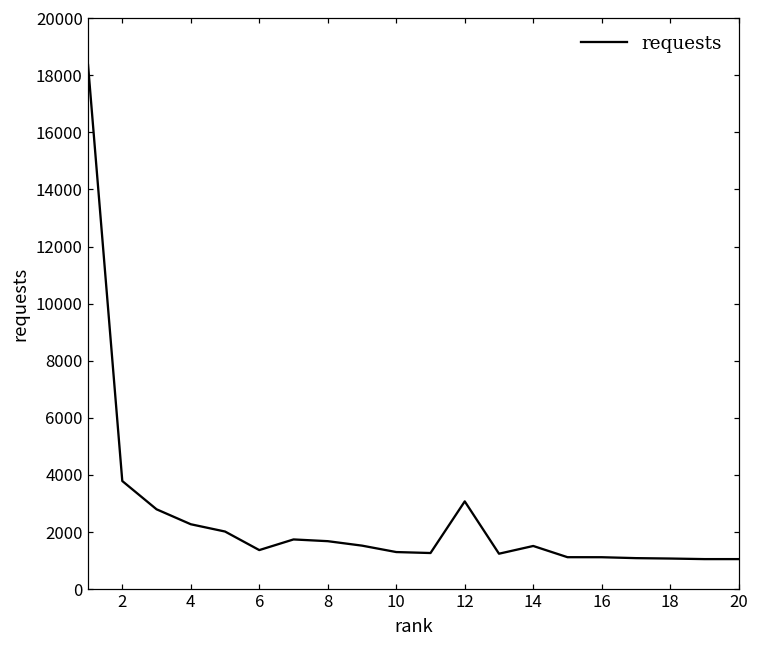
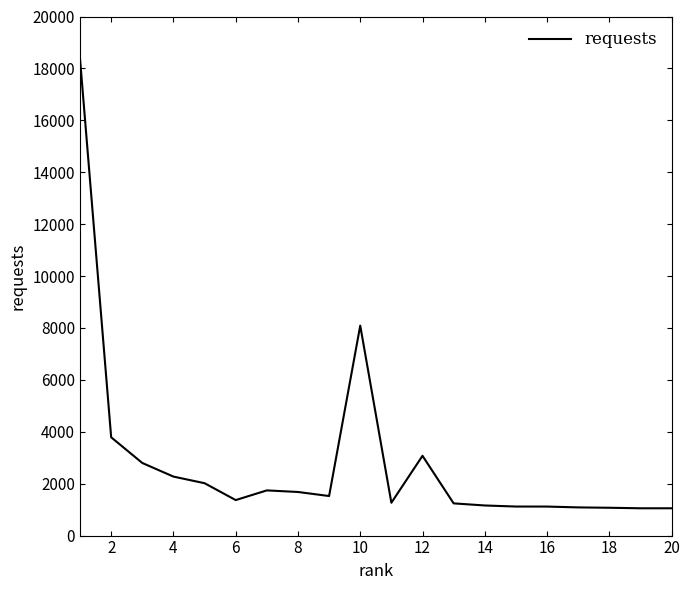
  {
    "2": 3800,
    "4": 2300,
    "6": 1400,
    "8": 1700,
-   "10": 1300,
+   "10": 8100,
    "12": 3100,
-   "14": 1500,
+   "14": 1200,
    "16": 1100,
    "18": 1100,
    "20": 1100
  }
